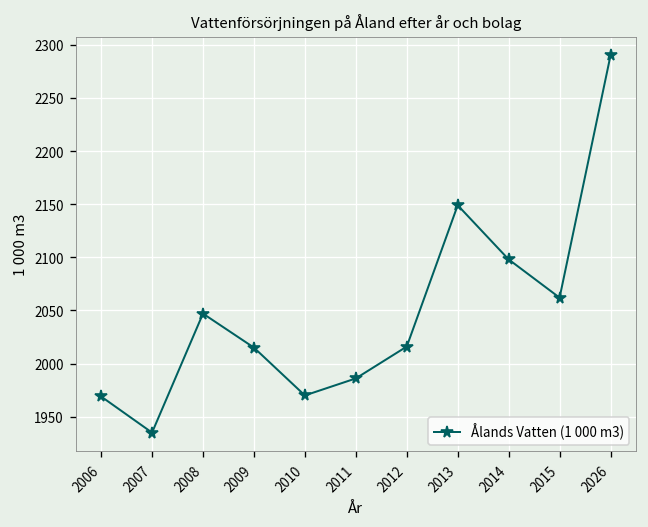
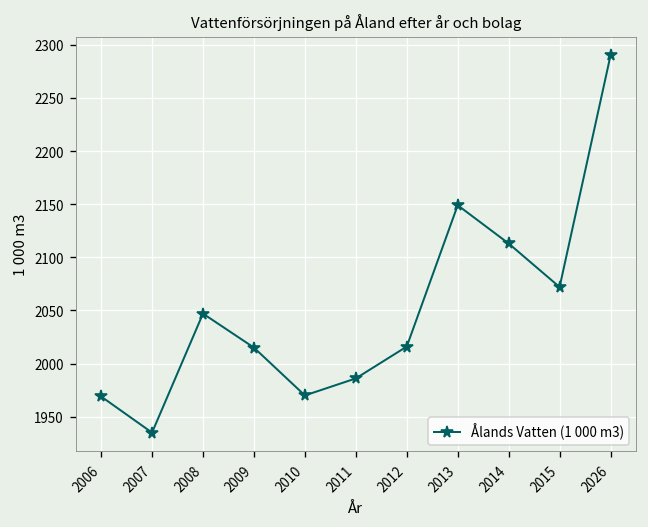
  {
    "2006": 1970,
    "2007": 1940,
    "2008": 2050,
    "2009": 2020,
    "2010": 1970,
    "2011": 1990,
    "2012": 2020,
    "2013": 2150,
-   "2014": 2100,
-   "2015": 2060,
+   "2014": 2110,
+   "2015": 2070,
    "2026": 2290
  }
